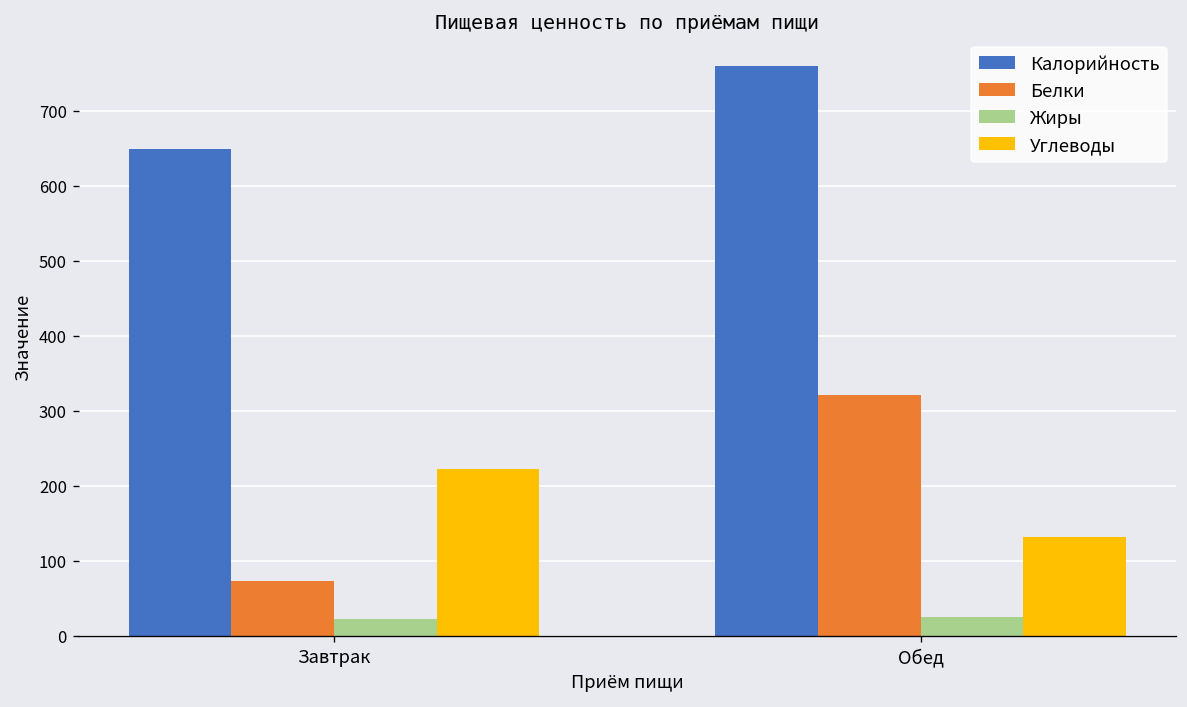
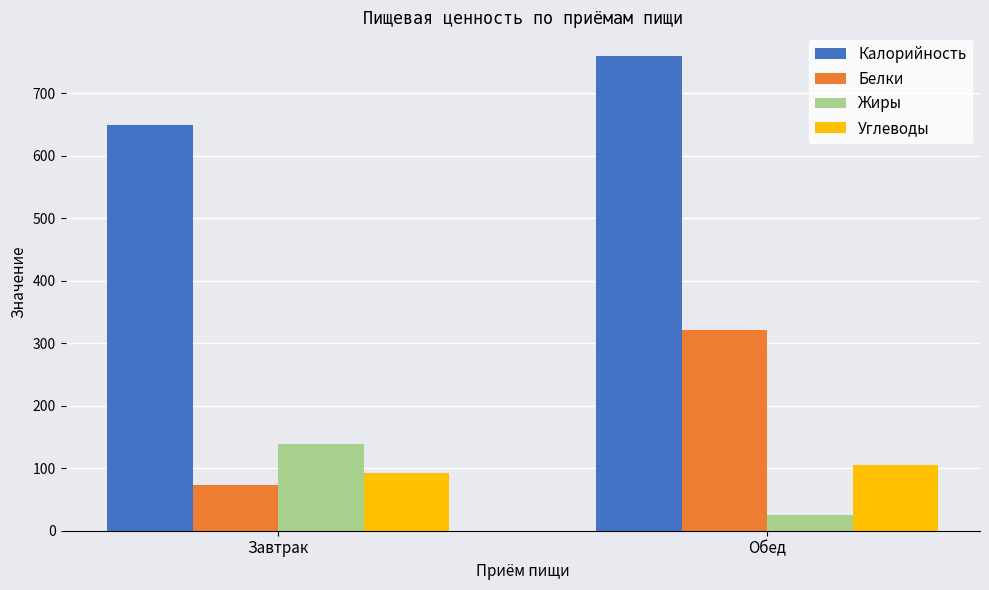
  {
    "Калорийность": {
      "Завтрак": 650,
      "Обед": 760
    },
    "Белки": {
      "Завтрак": 70,
      "Обед": 320
    },
    "Жиры": {
-     "Завтрак": 20,
+     "Завтрак": 140,
      "Обед": 30
    },
    "Углеводы": {
-     "Завтрак": 220,
-     "Обед": 130
+     "Завтрак": 90,
+     "Обед": 110
    }
  }
